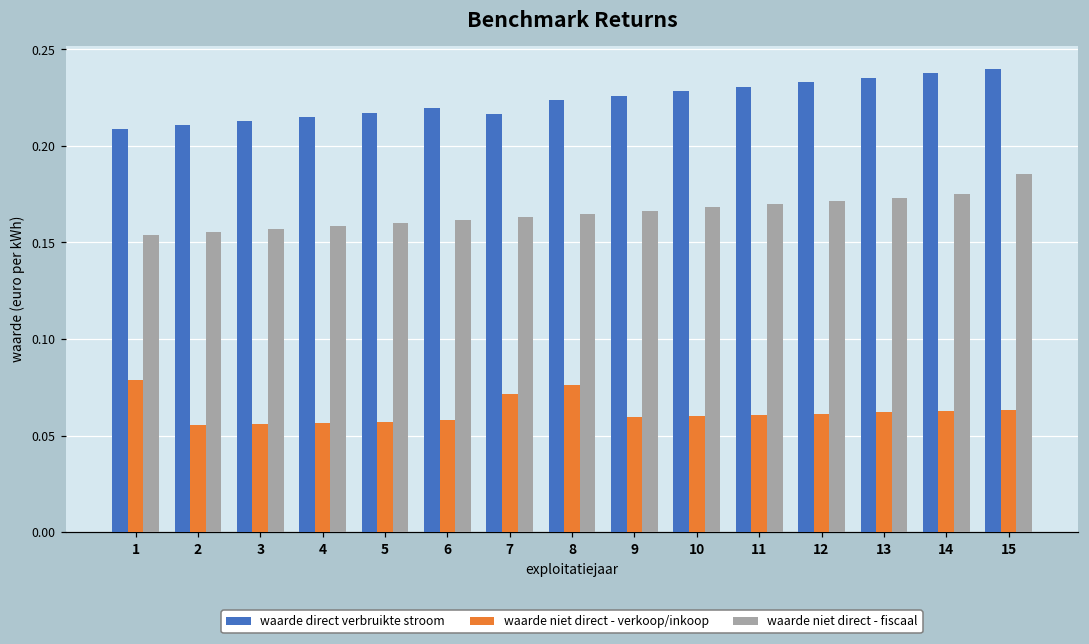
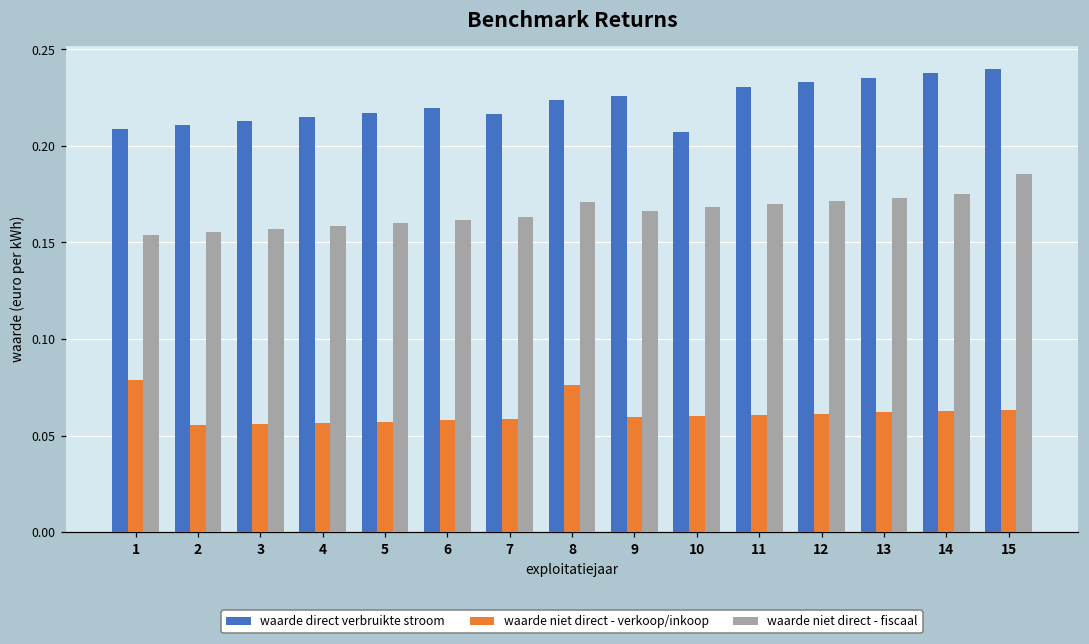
  {
    "waarde direct verbruikte stroom": {
      "1": 0.209,
      "2": 0.211,
      "3": 0.213,
      "4": 0.215,
      "5": 0.217,
      "6": 0.219,
      "7": 0.217,
      "8": 0.224,
      "9": 0.226,
-     "10": 0.228,
+     "10": 0.207,
      "11": 0.231,
      "12": 0.233,
      "13": 0.235,
      "14": 0.238,
      "15": 0.240
    },
    "waarde niet direct - verkoop/inkoop": {
      "1": 0.079,
      "2": 0.056,
      "3": 0.056,
      "4": 0.057,
      "5": 0.057,
      "6": 0.058,
-     "7": 0.072,
+     "7": 0.058,
      "8": 0.076,
      "9": 0.060,
      "10": 0.060,
      "11": 0.061,
      "12": 0.061,
      "13": 0.062,
      "14": 0.063,
      "15": 0.063
    },
    "waarde niet direct - fiscaal": {
      "1": 0.154,
      "2": 0.155,
      "3": 0.157,
      "4": 0.158,
      "5": 0.160,
      "6": 0.162,
      "7": 0.163,
-     "8": 0.165,
+     "8": 0.171,
      "9": 0.167,
      "10": 0.168,
      "11": 0.170,
      "12": 0.172,
      "13": 0.173,
      "14": 0.175,
      "15": 0.185
    }
  }
